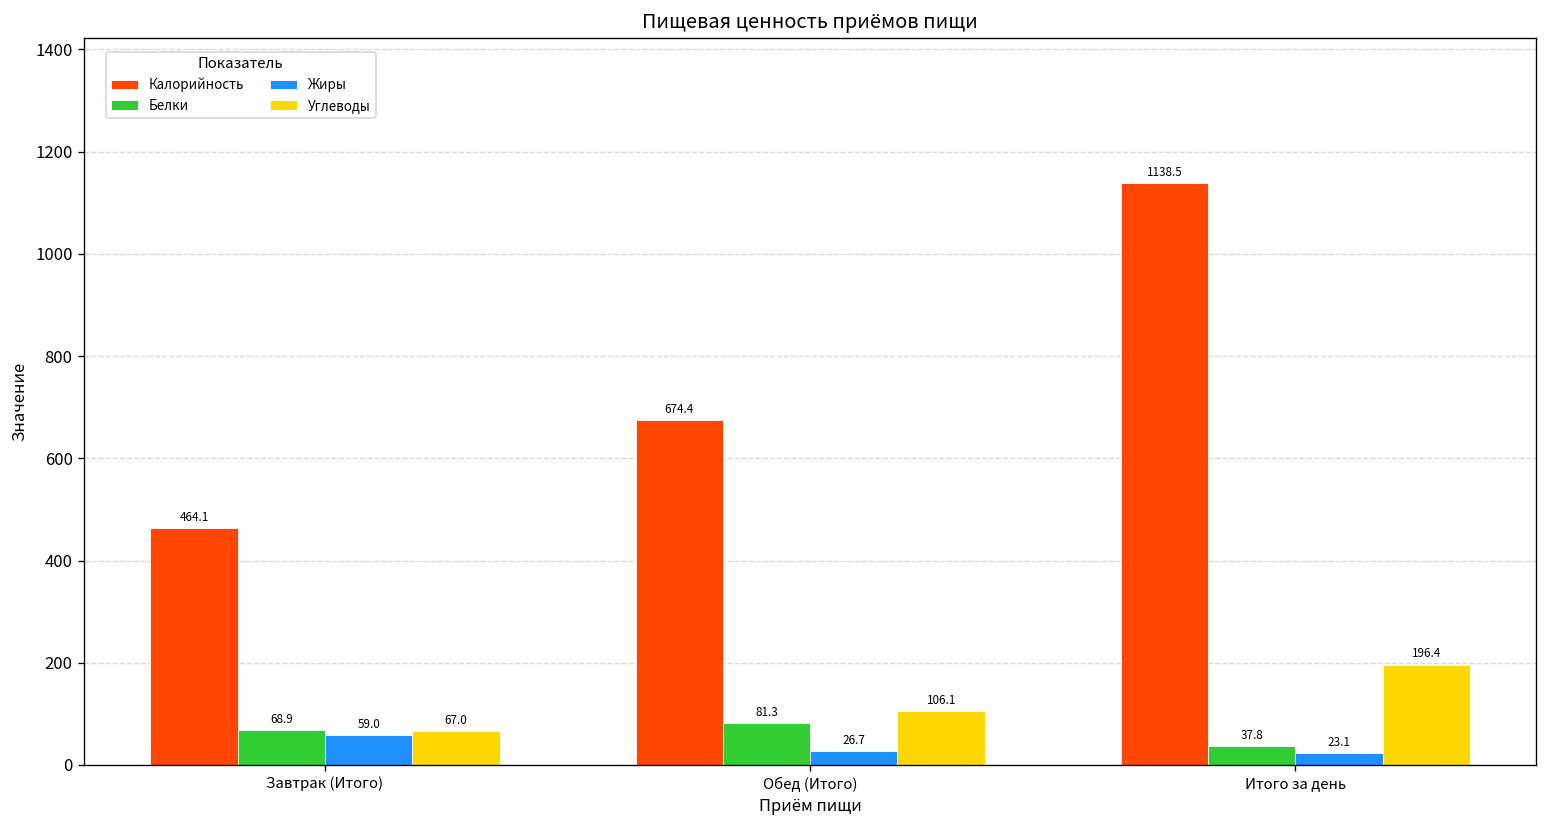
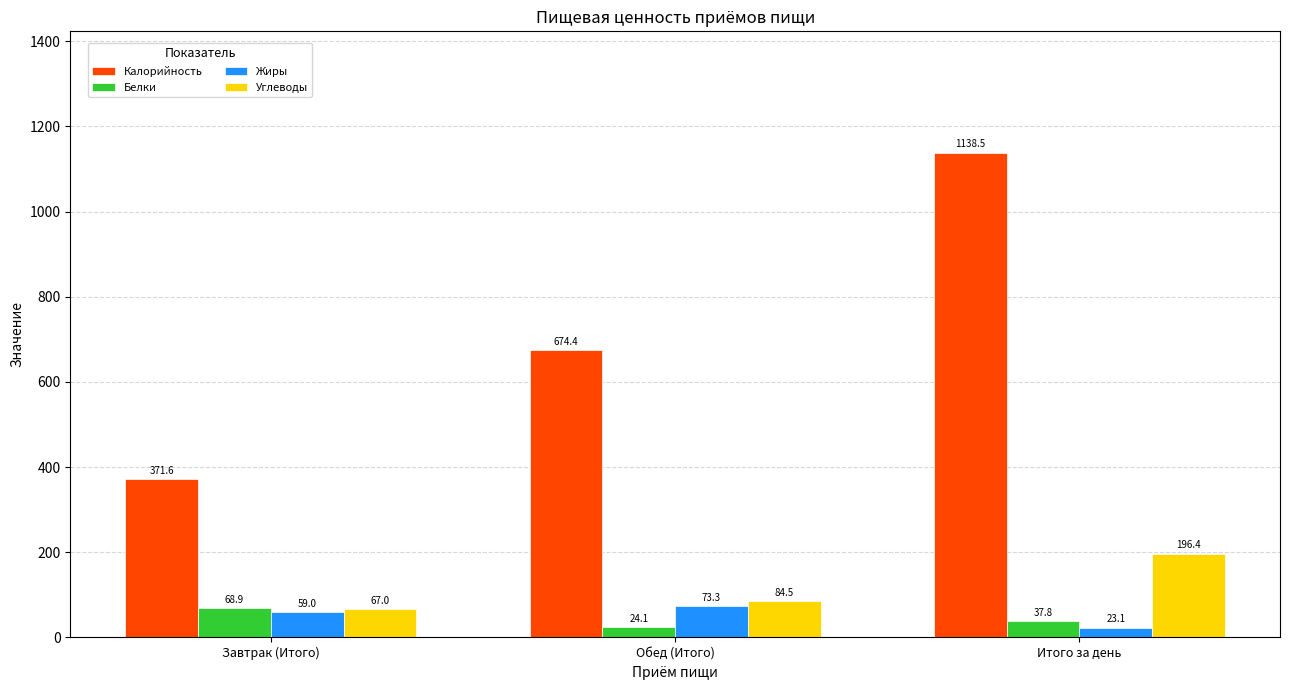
  {
    "Калорийность": {
-     "Завтрак (Итого)": 464.1,
+     "Завтрак (Итого)": 371.6,
      "Обед (Итого)": 674.4,
      "Итого за день": 1138.5
    },
    "Белки": {
      "Завтрак (Итого)": 68.9,
-     "Обед (Итого)": 81.3,
+     "Обед (Итого)": 24.1,
      "Итого за день": 37.8
    },
    "Жиры": {
      "Завтрак (Итого)": 59.0,
-     "Обед (Итого)": 26.7,
+     "Обед (Итого)": 73.3,
      "Итого за день": 23.1
    },
    "Углеводы": {
      "Завтрак (Итого)": 67.0,
-     "Обед (Итого)": 106.1,
+     "Обед (Итого)": 84.5,
      "Итого за день": 196.4
    }
  }
